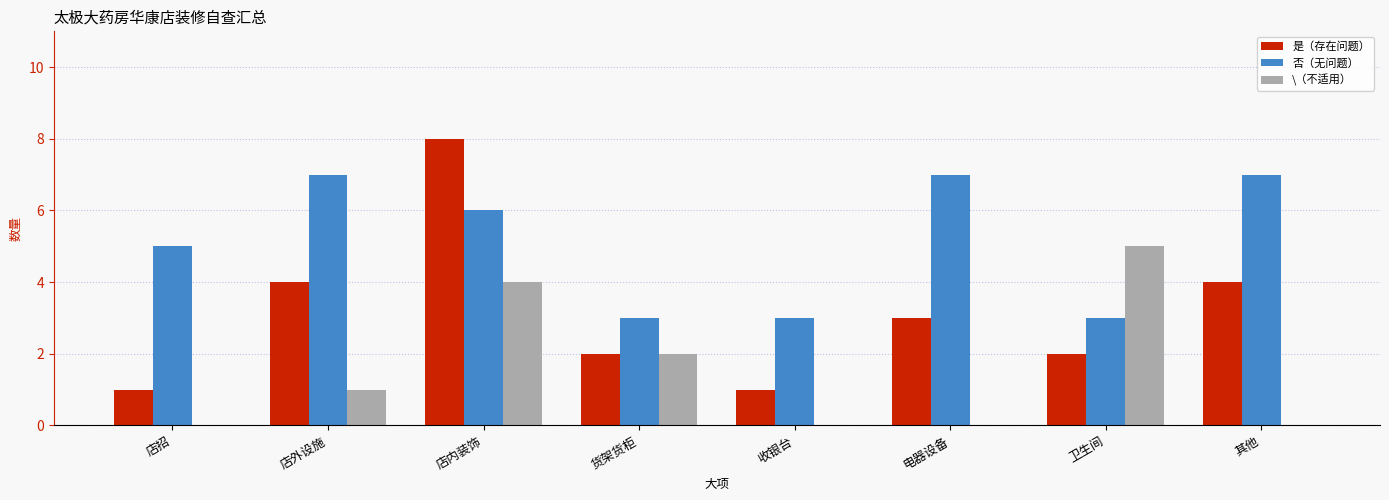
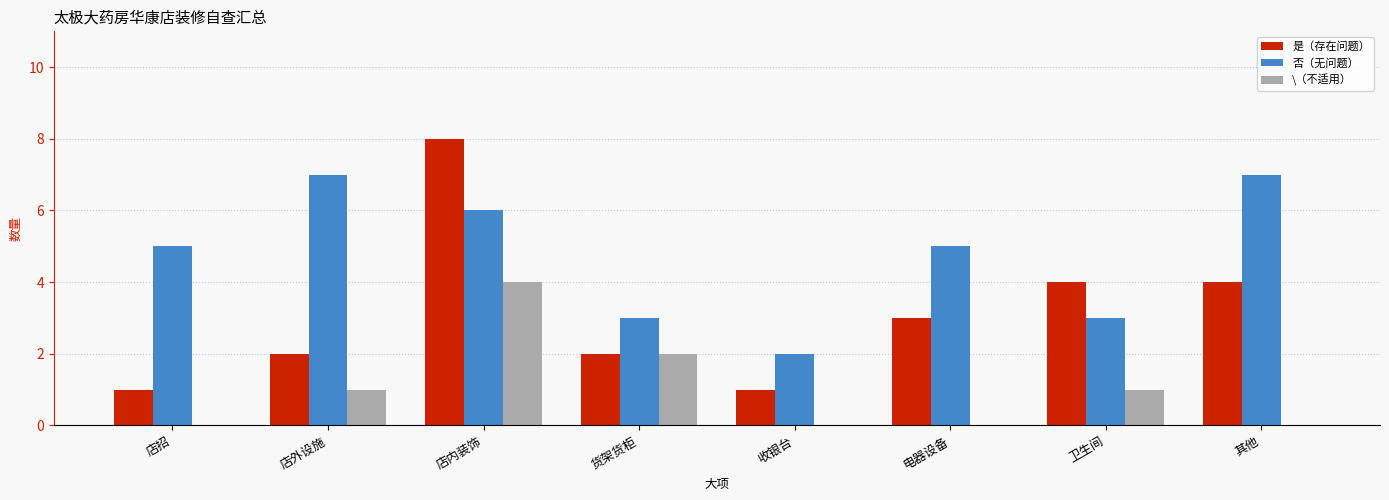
  {
    "是（存在问题）": {
      "店招": 1,
-     "店外设施": 4,
+     "店外设施": 2,
      "店内装饰": 8,
      "货架货柜": 2,
      "收银台": 1,
      "电器设备": 3,
-     "卫生间": 2,
+     "卫生间": 4,
      "其他": 4
    },
    "否（无问题）": {
      "店招": 5,
      "店外设施": 7,
      "店内装饰": 6,
      "货架货柜": 3,
-     "收银台": 3,
-     "电器设备": 7,
+     "收银台": 2,
+     "电器设备": 5,
      "卫生间": 3,
      "其他": 7
    },
    "\\（不适用）": {
      "店招": 0,
      "店外设施": 1,
      "店内装饰": 4,
      "货架货柜": 2,
      "收银台": 0,
      "电器设备": 0,
-     "卫生间": 5,
+     "卫生间": 1,
      "其他": 0
    }
  }
